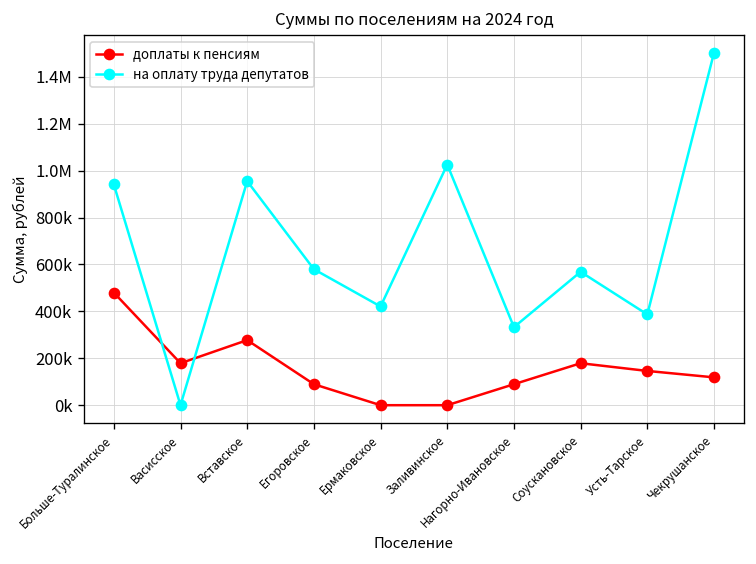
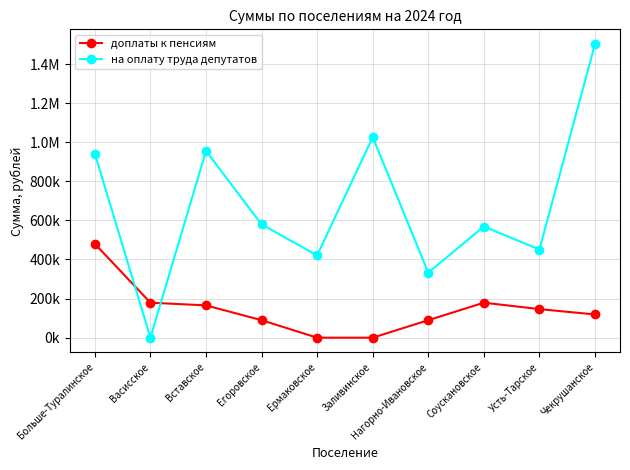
  {
    "доплаты к пенсиям": {
      "Больше-Туралинское": 480000,
      "Васисское": 180000,
-     "Вставское": 280000,
+     "Вставское": 170000,
      "Егоровское": 90000,
      "Ермаковское": 0,
      "Заливинское": 0,
      "Нагорно-Ивановское": 90000,
      "Соускановское": 180000,
      "Усть-Тарское": 150000,
      "Чекрушанское": 120000
    },
    "на оплату труда депутатов": {
      "Больше-Туралинское": 940000,
      "Васисское": 0,
      "Вставское": 960000,
      "Егоровское": 580000,
      "Ермаковское": 420000,
      "Заливинское": 1030000,
      "Нагорно-Ивановское": 330000,
      "Соускановское": 570000,
-     "Усть-Тарское": 390000,
+     "Усть-Тарское": 450000,
      "Чекрушанское": 1500000
    }
  }
